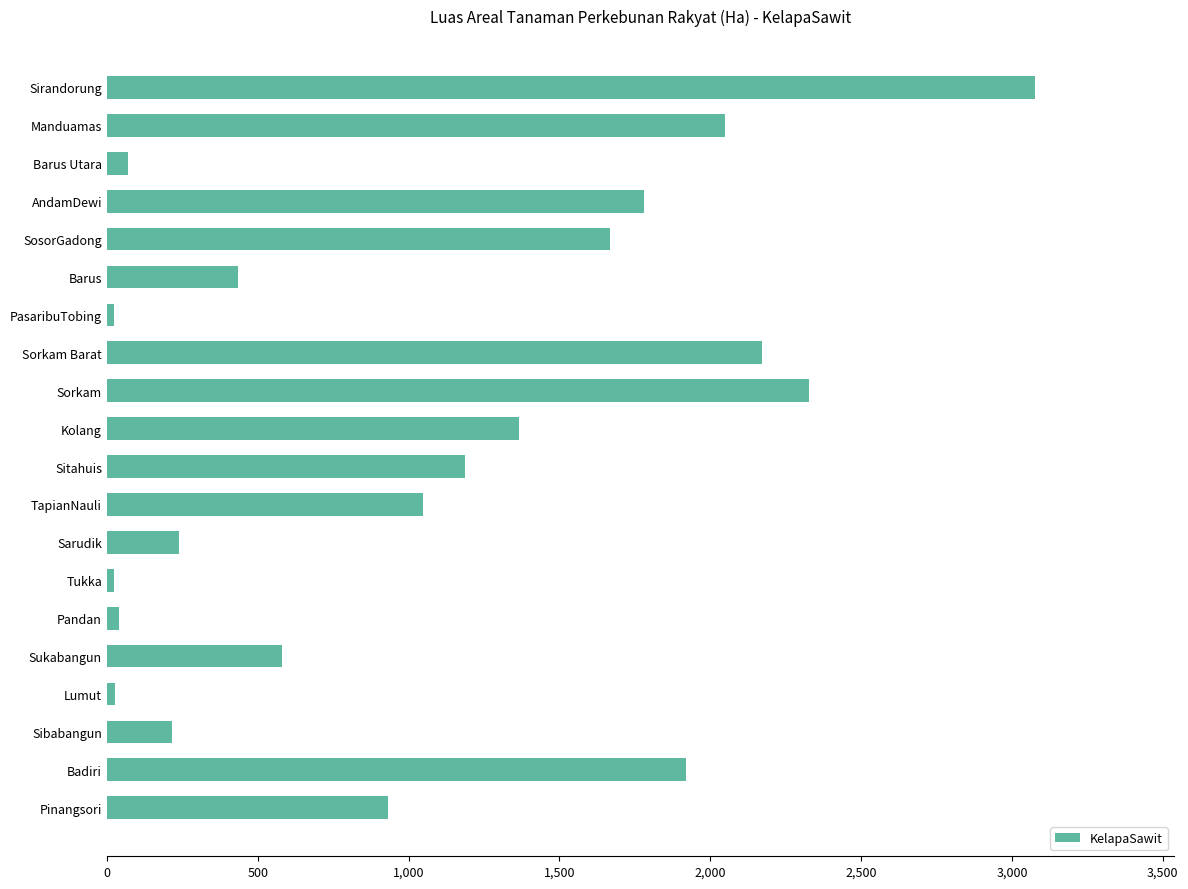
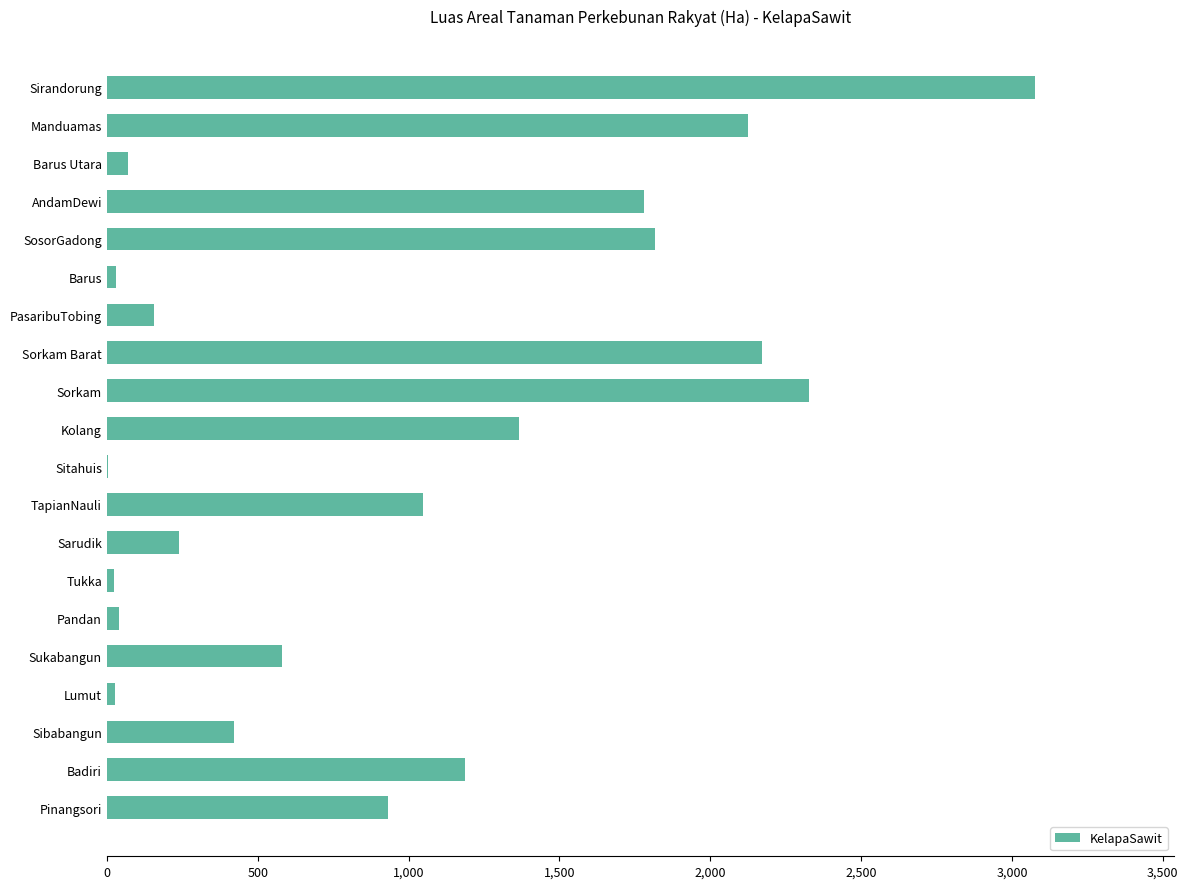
  {
    "Sirandorung": "3,080",
-   "Manduamas": "2,050",
+   "Manduamas": "2,130",
    "Barus Utara": "70",
    "AndamDewi": "1,780",
-   "SosorGadong": "1,670",
-   "Barus": "440",
-   "PasaribuTobing": "20",
+   "SosorGadong": "1,820",
+   "Barus": "30",
+   "PasaribuTobing": "160",
    "Sorkam Barat": "2,170",
    "Sorkam": "2,330",
    "Kolang": "1,370",
-   "Sitahuis": "1,190",
+   "Sitahuis": "0",
    "TapianNauli": "1,050",
    "Sarudik": "240",
    "Tukka": "20",
    "Pandan": "40",
    "Sukabangun": "580",
    "Lumut": "30",
-   "Sibabangun": "220",
-   "Badiri": "1,920",
+   "Sibabangun": "420",
+   "Badiri": "1,190",
    "Pinangsori": "930"
  }
